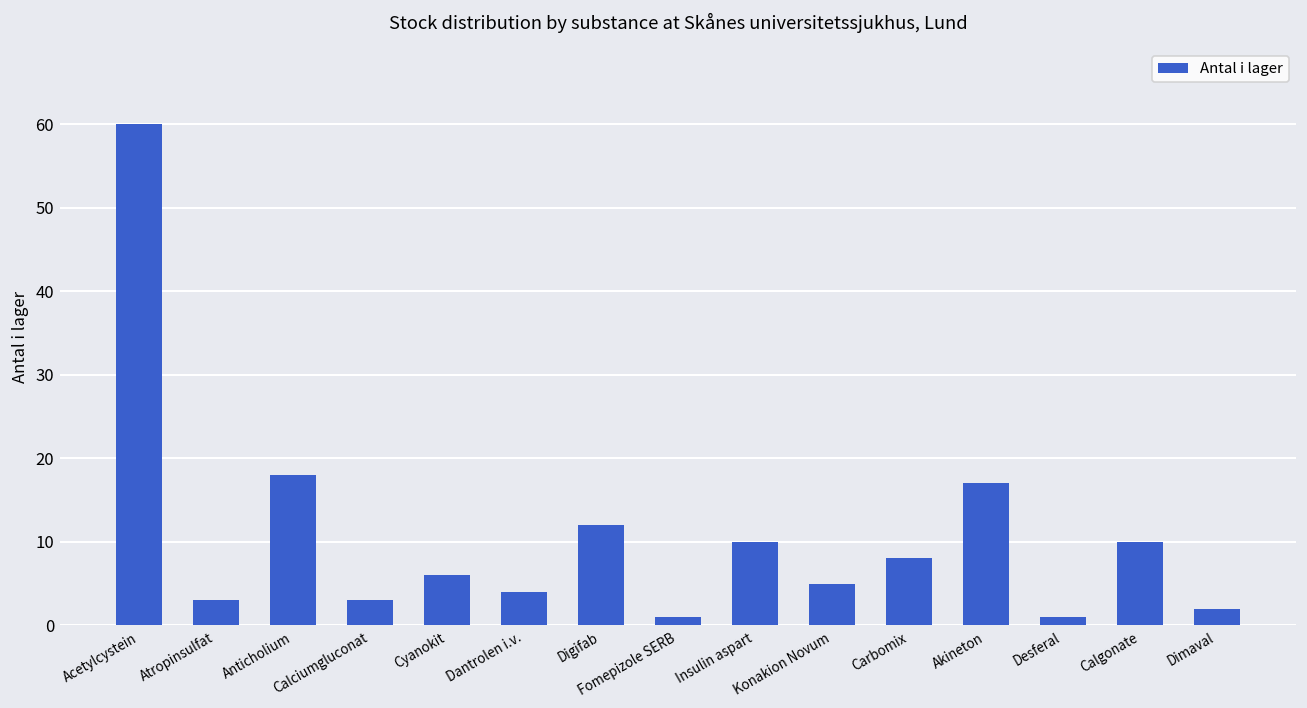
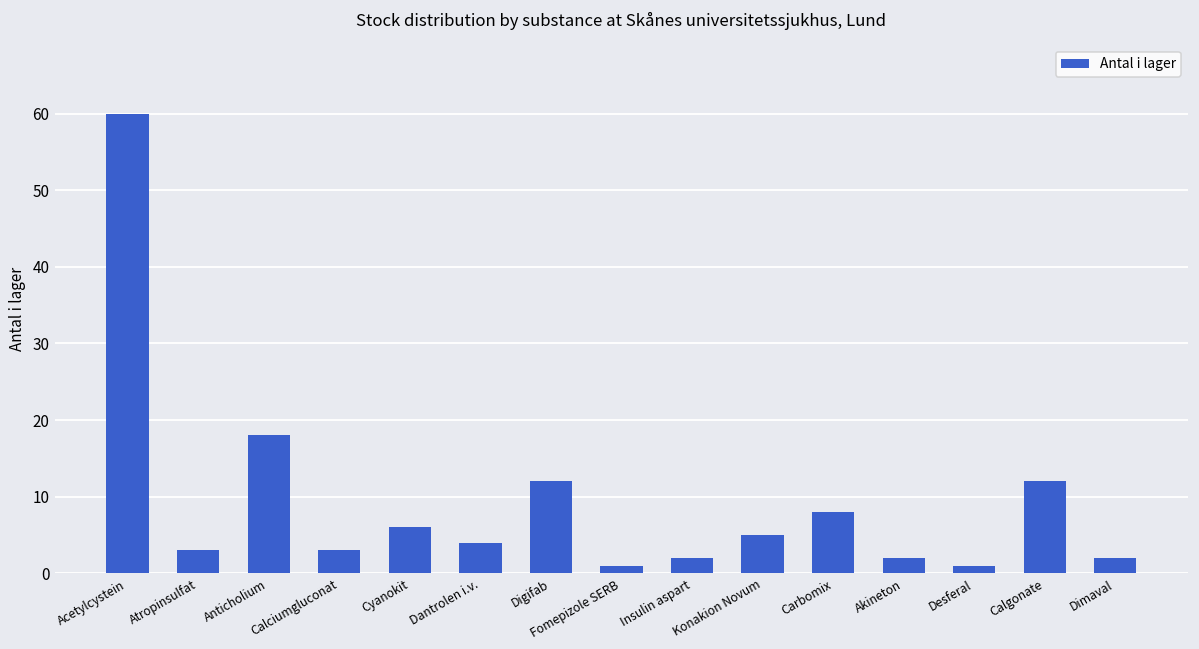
  {
    "Acetylcystein": 60,
    "Atropinsulfat": 3,
    "Anticholium": 18,
    "Calciumgluconat": 3,
    "Cyanokit": 6,
    "Dantrolen i.v.": 4,
    "Digifab": 12,
    "Fomepizole SERB": 1,
-   "Insulin aspart": 10,
+   "Insulin aspart": 2,
    "Konakion Novum": 5,
    "Carbomix": 8,
-   "Akineton": 17,
+   "Akineton": 2,
    "Desferal": 1,
-   "Calgonate": 10,
+   "Calgonate": 12,
    "Dimaval": 2
  }
